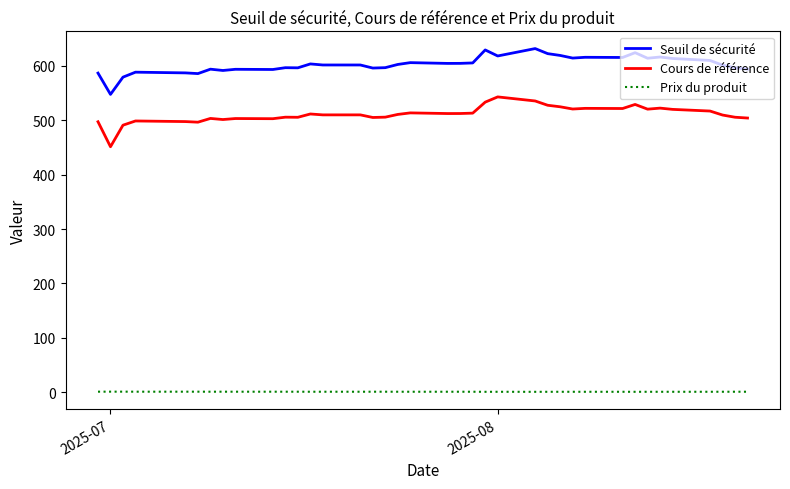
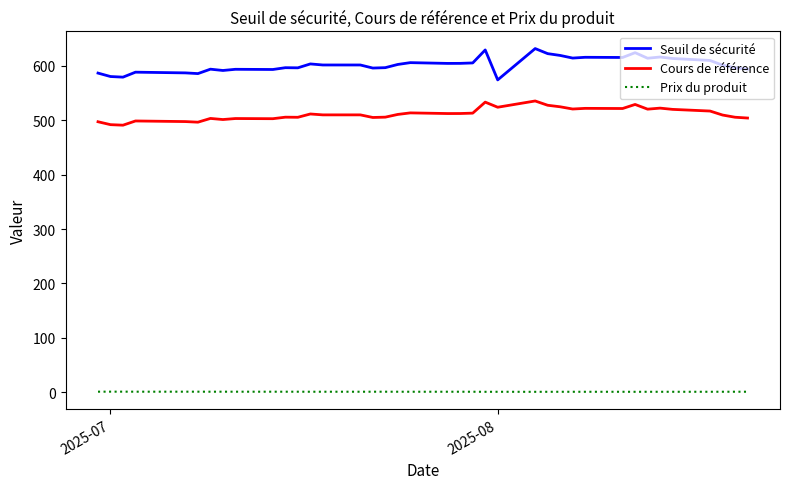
  {
    "Seuil de sécurité": {
-     "2025-07": 550,
-     "2025-08": 620
+     "2025-07": 580,
+     "2025-08": 570
    },
    "Cours de référence": {
-     "2025-07": 450,
-     "2025-08": 540
+     "2025-07": 490,
+     "2025-08": 520
    },
    "Prix du produit": {
      "2025-07": 0,
      "2025-08": 0
    }
  }
